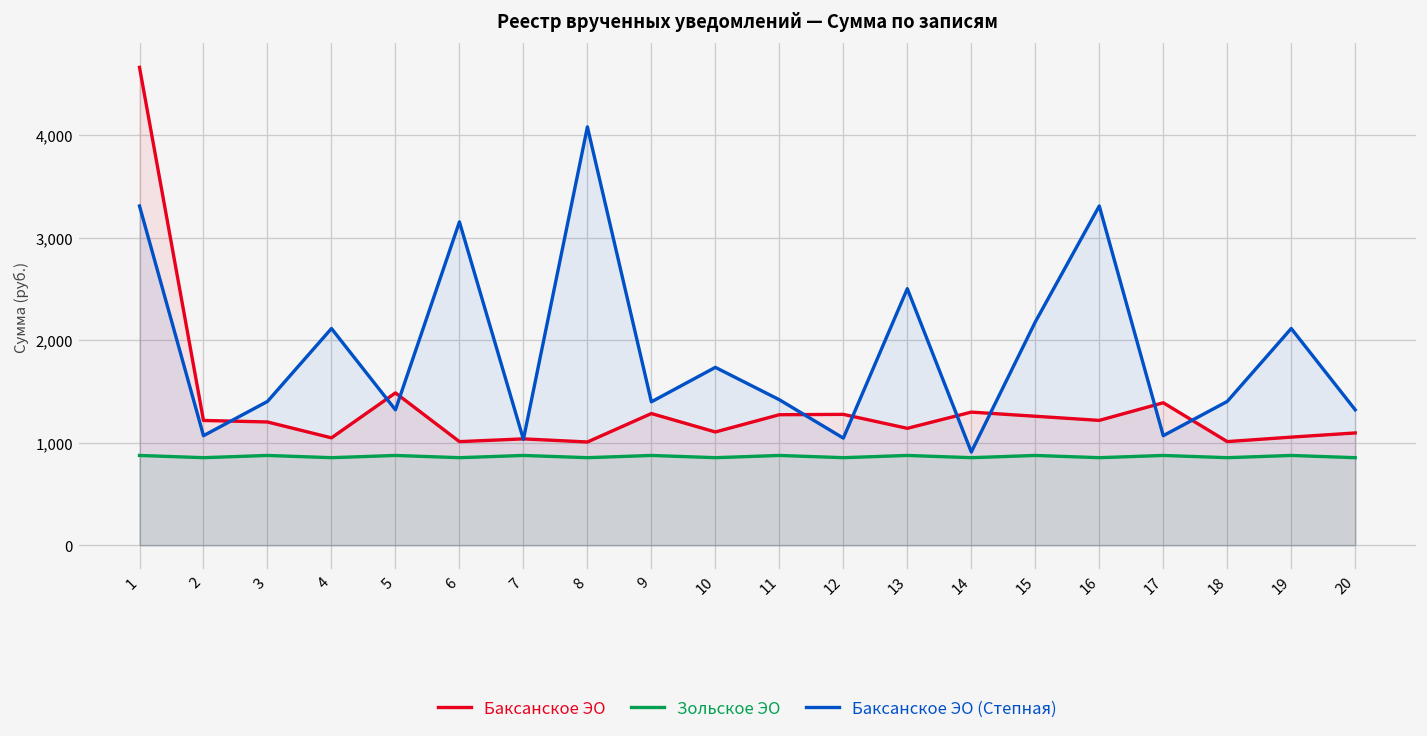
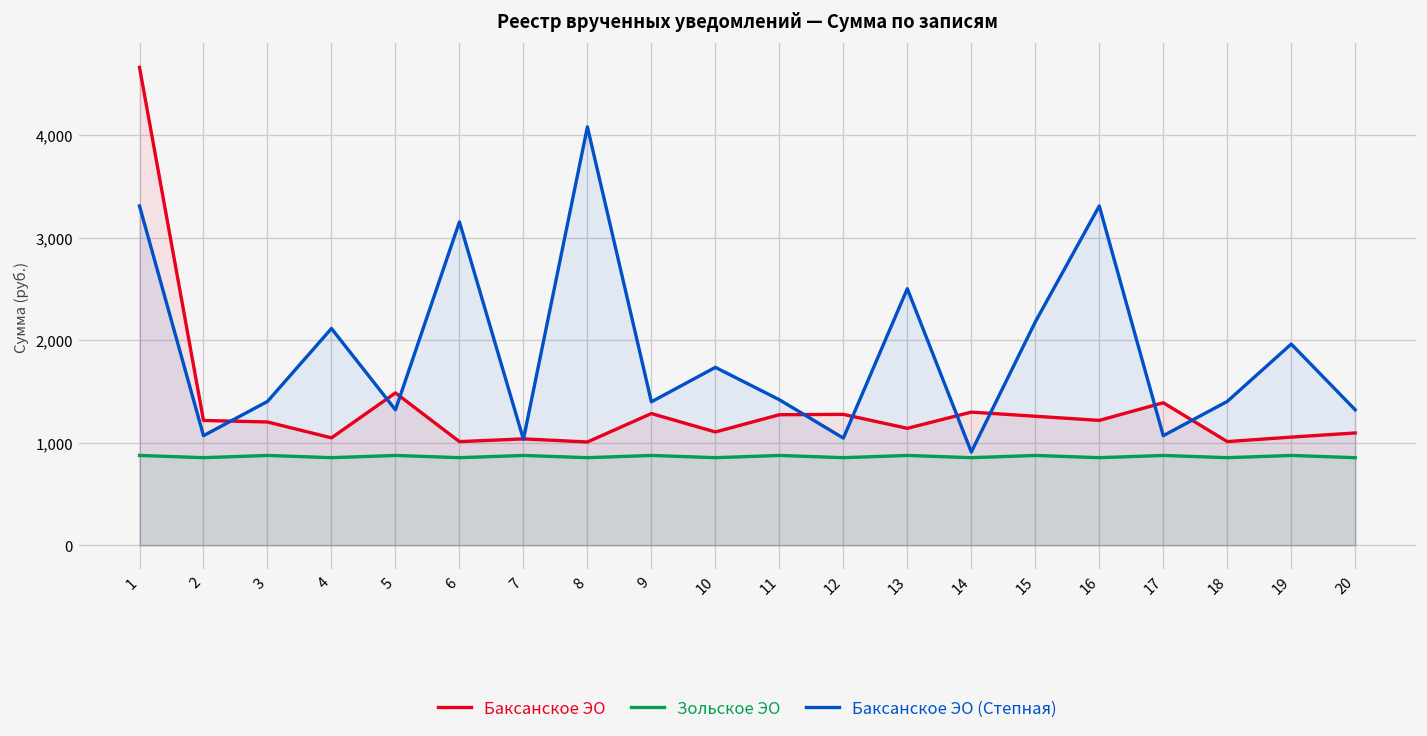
  {
    "Баксанское ЭО": {
      "1": "4,700",
      "2": "1,200",
      "3": "1,200",
      "4": "1,000",
      "5": "1,500",
      "6": "1,000",
      "8": "1,000",
      "9": "1,300",
      "10": "1,100",
      "11": "1,300",
      "12": "1,300",
      "13": "1,100",
      "14": "1,300",
      "15": "1,300",
      "16": "1,200",
      "17": "1,400",
      "18": "1,000",
      "19": "1,100",
      "20": "1,100"
    },
    "Зольское ЭО": {
      "1": "900",
      "2": "900",
      "3": "900",
      "4": "900",
      "5": "900",
      "6": "900",
      "7": "900",
      "8": "900",
      "9": "900",
      "10": "900",
      "11": "900",
      "12": "900",
      "13": "900",
      "14": "900",
      "15": "900",
      "16": "900",
      "17": "900",
      "18": "900",
      "19": "900",
      "20": "900"
    },
    "Баксанское ЭО (Степная)": {
      "1": "3,300",
      "2": "1,100",
      "3": "1,400",
      "4": "2,100",
      "5": "1,300",
      "6": "3,200",
      "8": "4,100",
      "9": "1,400",
      "10": "1,700",
      "11": "1,400",
      "12": "1,000",
      "13": "2,500",
      "14": "900",
      "15": "2,200",
      "16": "3,300",
      "17": "1,100",
      "18": "1,400",
-     "19": "2,100",
+     "19": "2,000",
      "20": "1,300"
    }
  }
